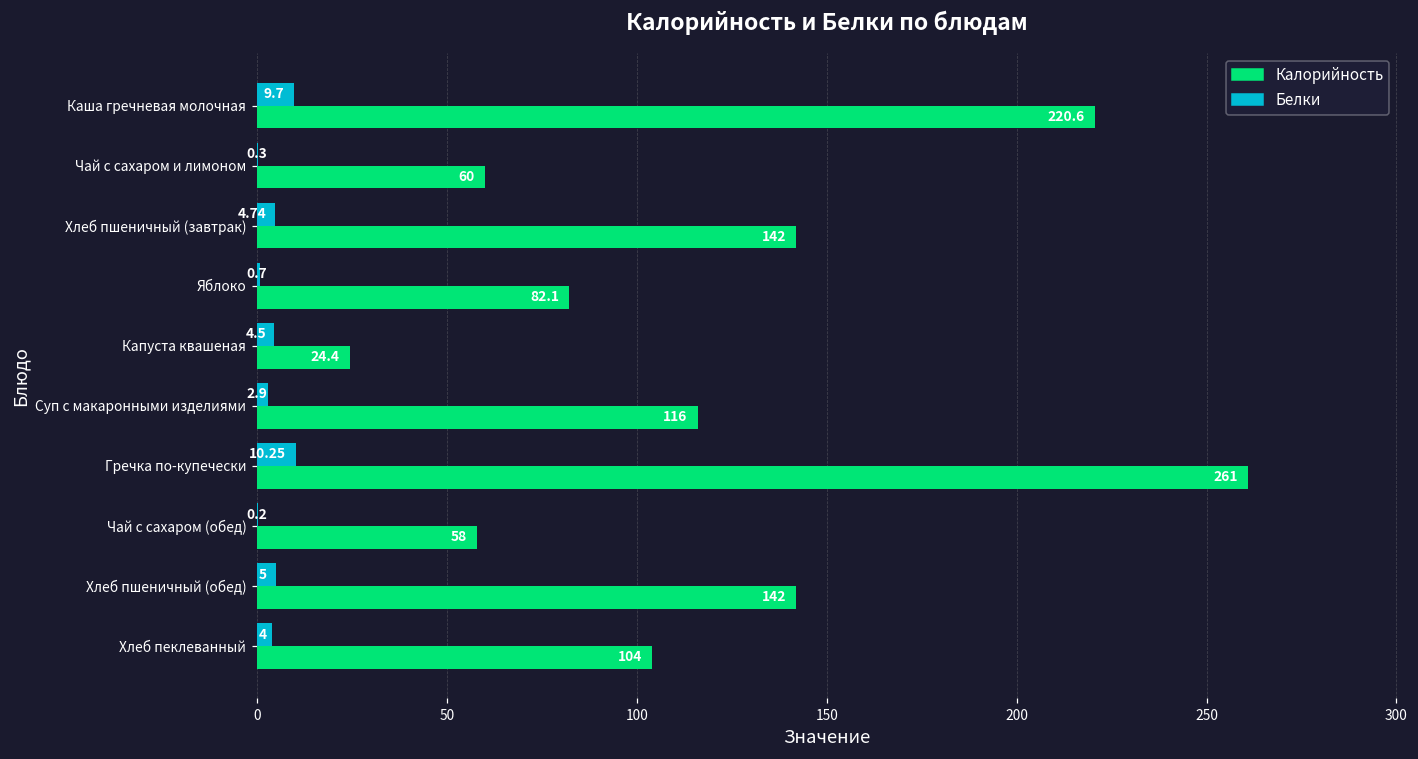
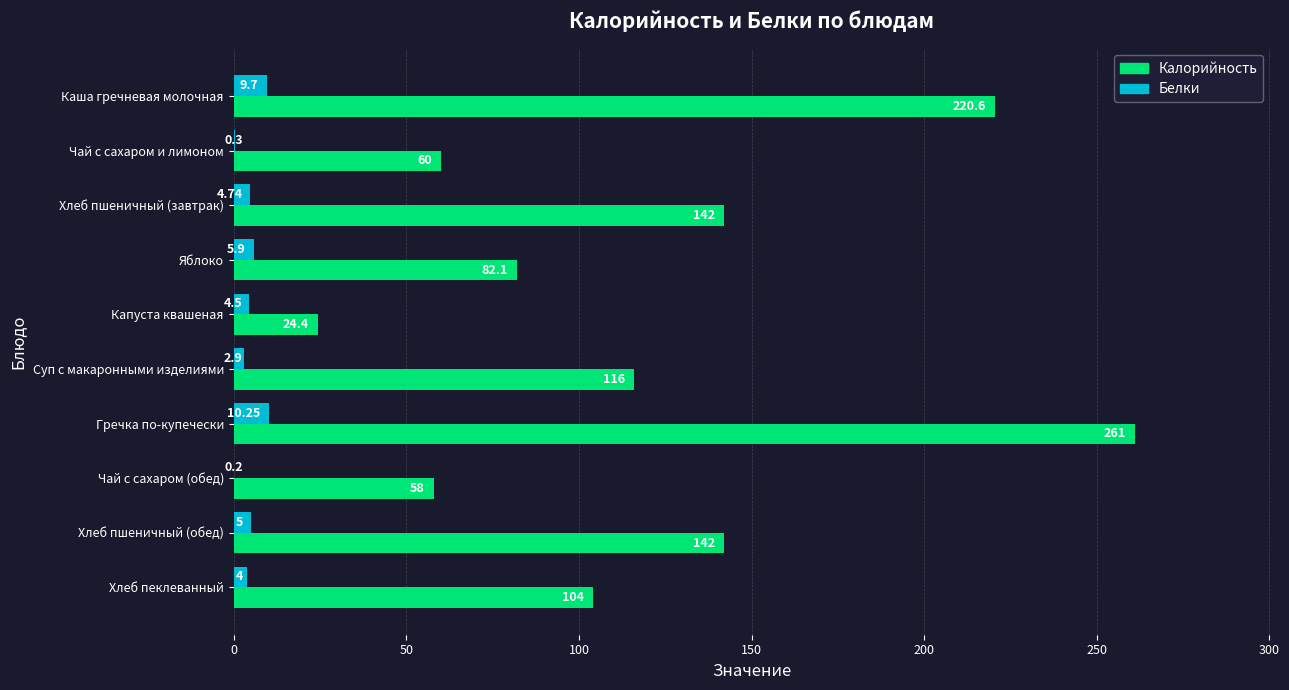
  {
    "Калорийность": {
      "Каша гречневая молочная": 220.6,
      "Чай с сахаром и лимоном": 60,
      "Хлеб пшеничный (завтрак)": 142,
      "Яблоко": 82.1,
      "Капуста квашеная": 24.4,
      "Суп с макаронными изделиями": 116,
      "Гречка по-купечески": 261,
      "Чай с сахаром (обед)": 58,
      "Хлеб пшеничный (обед)": 142,
      "Хлеб пеклеванный": 104
    },
    "Белки": {
      "Каша гречневая молочная": 9.7,
      "Чай с сахаром и лимоном": 0.3,
      "Хлеб пшеничный (завтрак)": 4.74,
-     "Яблоко": 0.7,
+     "Яблоко": 5.9,
      "Капуста квашеная": 4.5,
      "Суп с макаронными изделиями": 2.9,
      "Гречка по-купечески": 10.25,
      "Чай с сахаром (обед)": 0.2,
      "Хлеб пшеничный (обед)": 5,
      "Хлеб пеклеванный": 4
    }
  }
